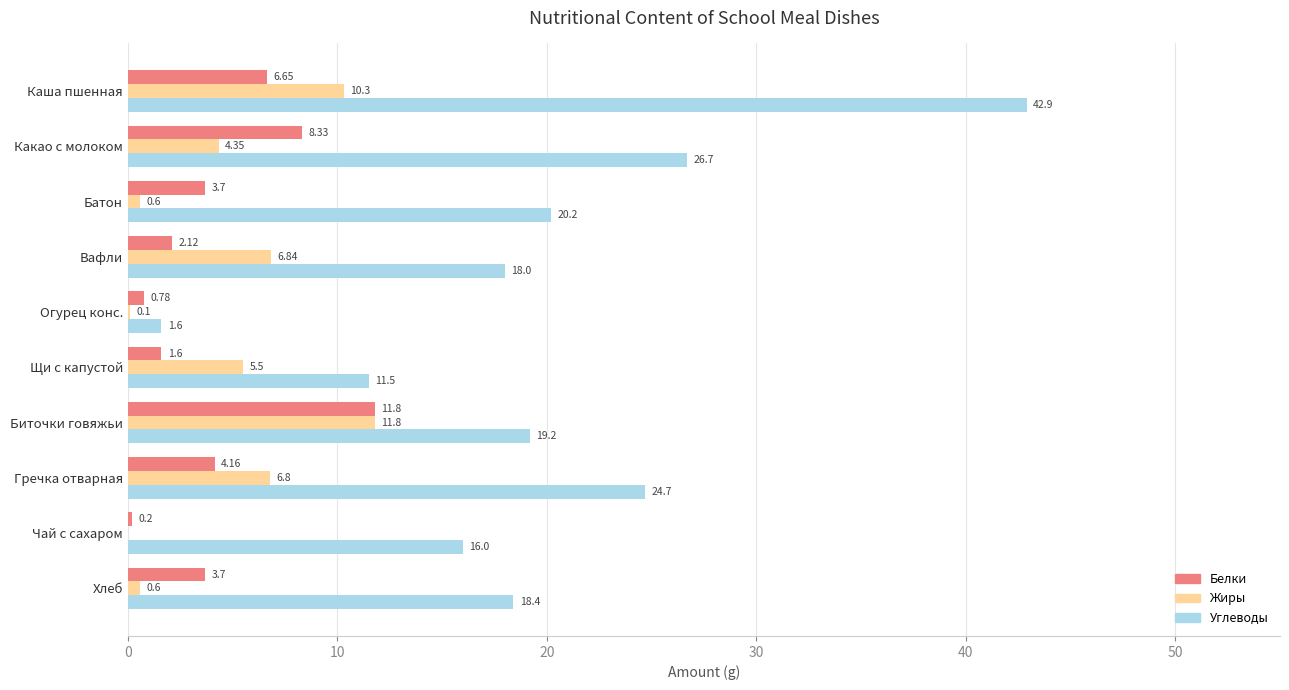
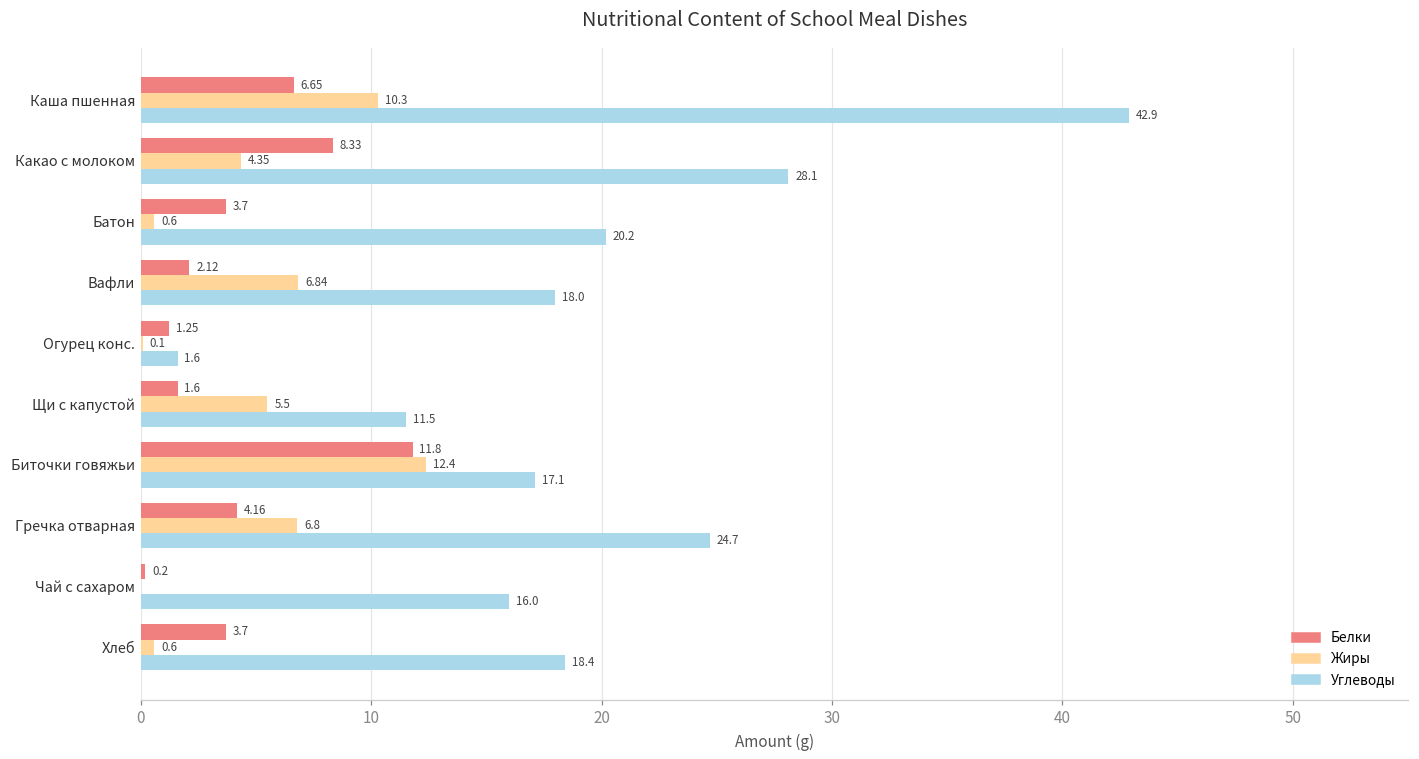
  {
    "Белки": {
      "Каша пшенная": 6.65,
      "Какао с молоком": 8.33,
      "Батон": 3.7,
      "Вафли": 2.12,
-     "Огурец конс.": 0.78,
+     "Огурец конс.": 1.25,
      "Щи с капустой": 1.6,
      "Биточки говяжьи": 11.8,
      "Гречка отварная": 4.16,
      "Чай с сахаром": 0.2,
      "Хлеб": 3.7
    },
    "Жиры": {
      "Каша пшенная": 10.3,
      "Какао с молоком": 4.35,
      "Батон": 0.6,
      "Вафли": 6.84,
      "Огурец конс.": 0.1,
      "Щи с капустой": 5.5,
-     "Биточки говяжьи": 11.8,
+     "Биточки говяжьи": 12.4,
      "Гречка отварная": 6.8,
      "Хлеб": 0.6
    },
    "Углеводы": {
      "Каша пшенная": 42.9,
-     "Какао с молоком": 26.7,
+     "Какао с молоком": 28.1,
      "Батон": 20.2,
      "Вафли": 18.0,
      "Огурец конс.": 1.6,
      "Щи с капустой": 11.5,
-     "Биточки говяжьи": 19.2,
+     "Биточки говяжьи": 17.1,
      "Гречка отварная": 24.7,
      "Чай с сахаром": 16.0,
      "Хлеб": 18.4
    }
  }
